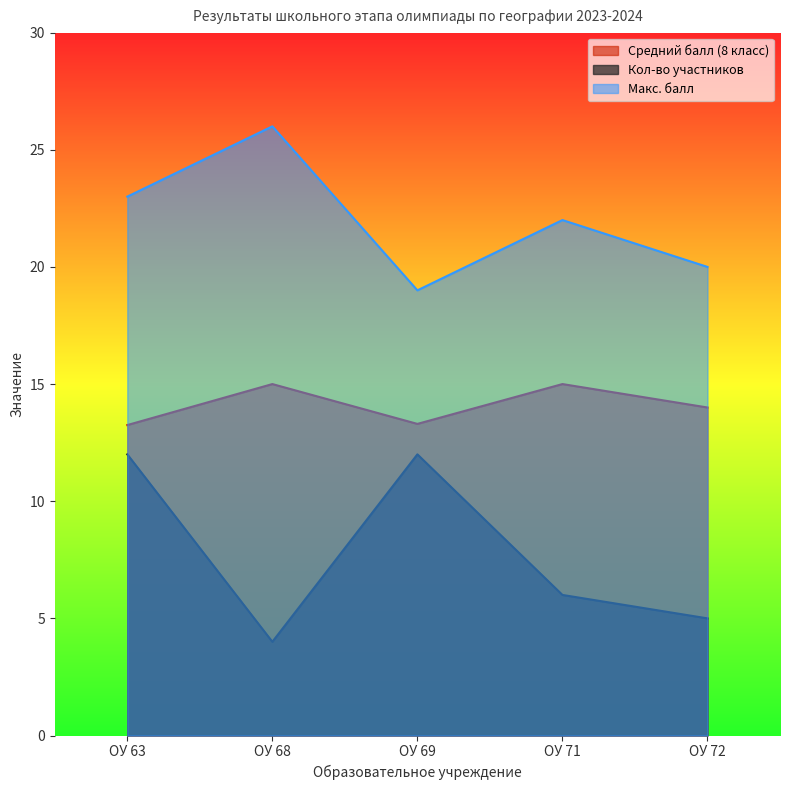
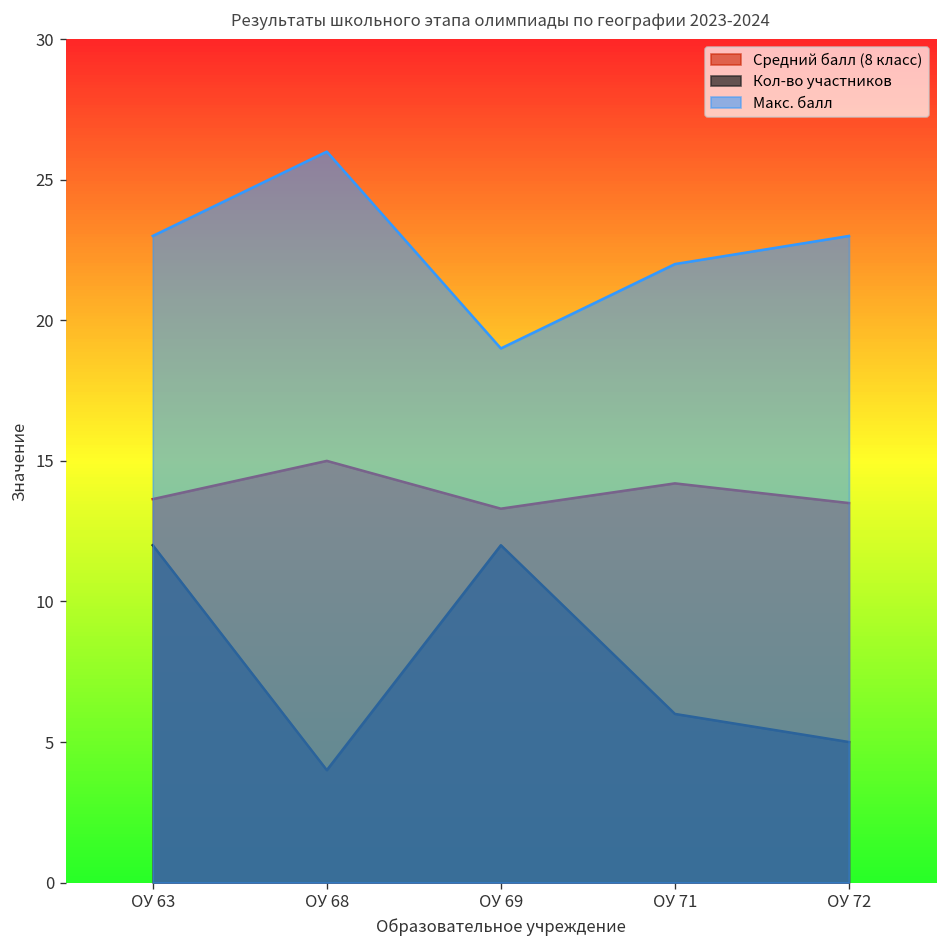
  {
    "Средний балл (8 класс)": {
-     "ОУ 63": 13.3,
+     "ОУ 63": 13.6,
      "ОУ 68": 15.0,
      "ОУ 69": 13.3,
-     "ОУ 71": 15.0,
-     "ОУ 72": 14.0
+     "ОУ 71": 14.2,
+     "ОУ 72": 13.5
    },
    "Кол-во участников": {
      "ОУ 63": 12.0,
      "ОУ 68": 4.0,
      "ОУ 69": 12.0,
      "ОУ 71": 6.0,
      "ОУ 72": 5.0
    },
    "Макс. балл": {
      "ОУ 63": 23,
      "ОУ 68": 26,
      "ОУ 69": 19,
      "ОУ 71": 22,
-     "ОУ 72": 20
+     "ОУ 72": 23
    }
  }
